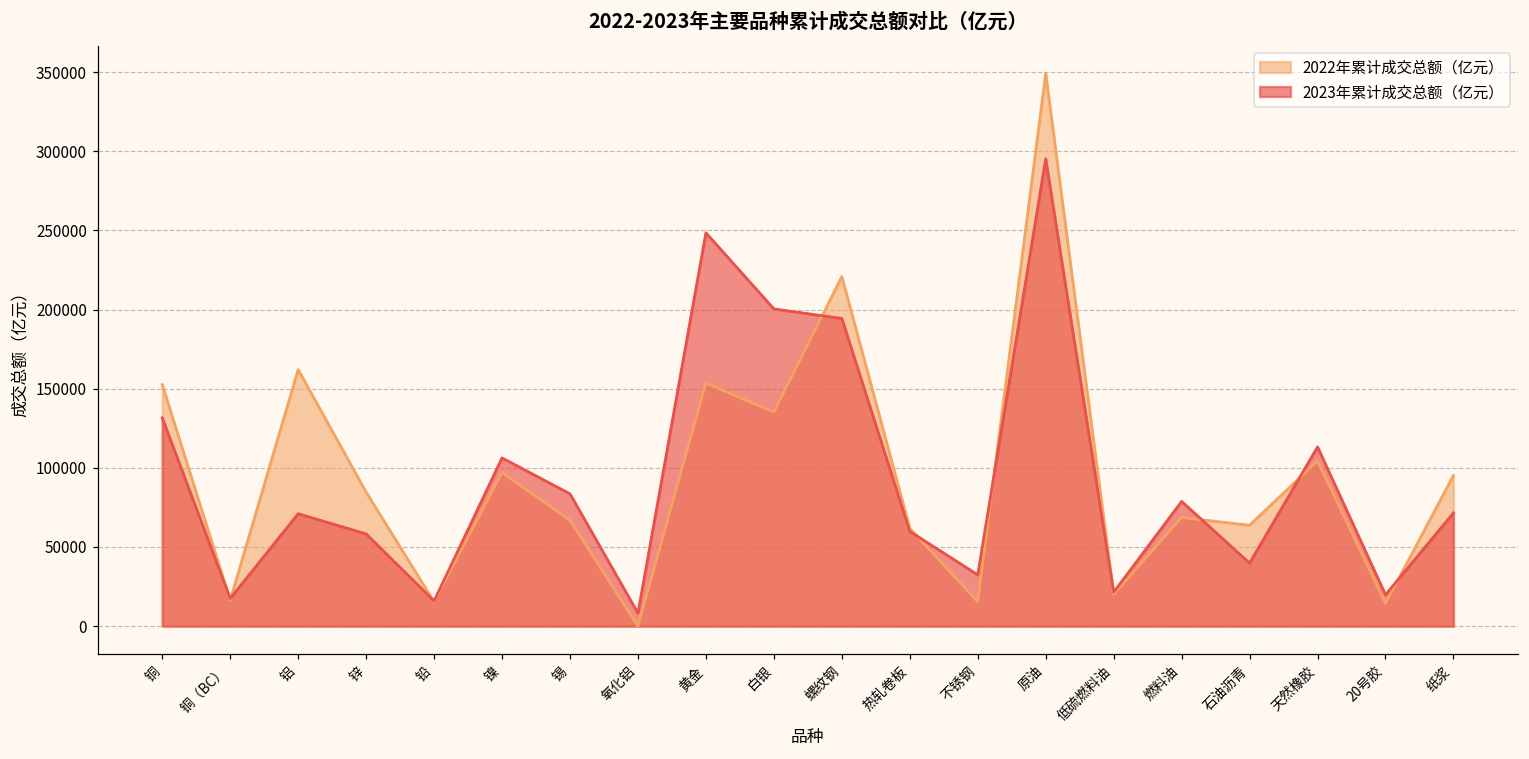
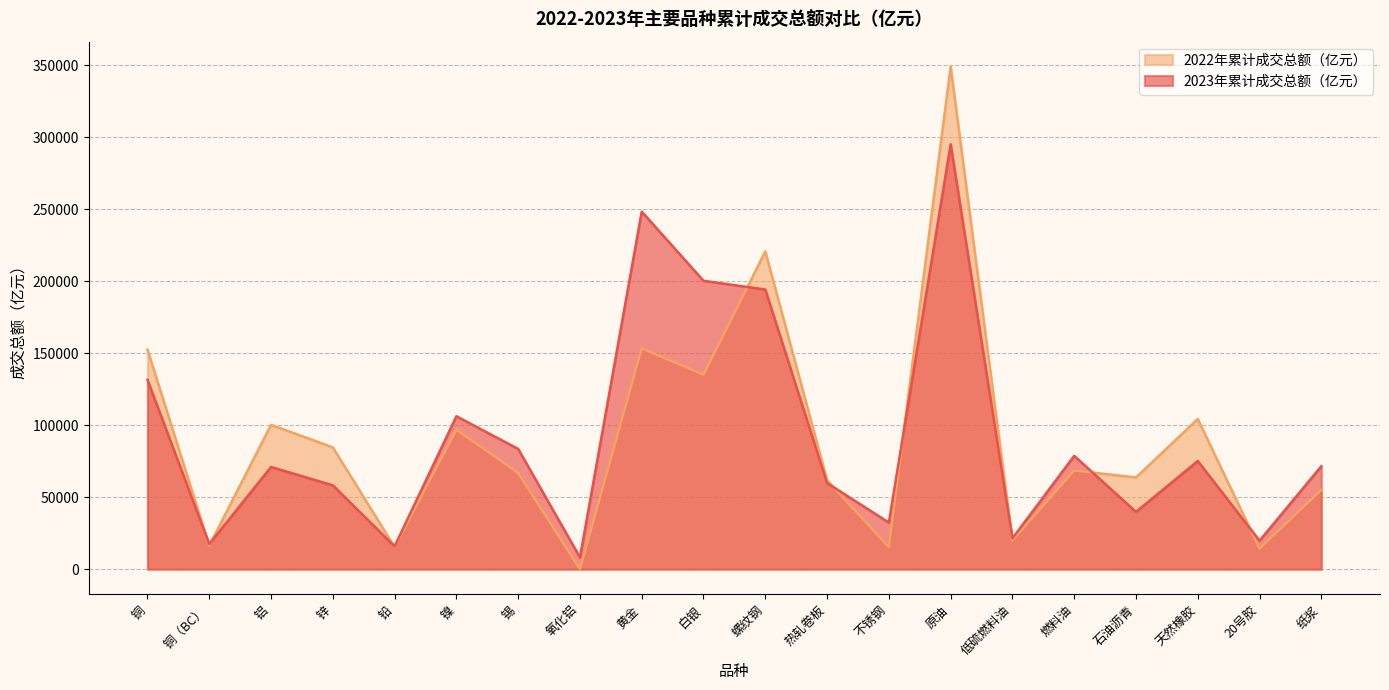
  {
    "2022年累计成交总额（亿元）": {
      "铜": 153000,
-     "铝": 162000,
+     "铝": 100000,
      "锌": 85000,
      "镍": 97000,
      "锡": 67000,
      "氧化铝": 0,
      "黄金": 153000,
      "白银": 135000,
      "螺纹钢": 221000,
      "热轧卷板": 62000,
      "不锈钢": 15000,
      "原油": 349000,
      "燃料油": 69000,
      "石油沥青": 64000,
      "天然橡胶": 104000,
      "20号胶": 14000,
-     "纸浆": 95000
+     "纸浆": 55000
    },
    "2023年累计成交总额（亿元）": {
      "铜": 132000,
      "铝": 71000,
      "锌": 58000,
      "镍": 106000,
      "锡": 84000,
      "氧化铝": 8000,
      "黄金": 248000,
      "白银": 200000,
      "螺纹钢": 194000,
      "热轧卷板": 60000,
      "不锈钢": 32000,
      "原油": 295000,
      "燃料油": 79000,
      "石油沥青": 40000,
-     "天然橡胶": 113000,
+     "天然橡胶": 75000,
      "20号胶": 20000,
      "纸浆": 72000
    }
  }
